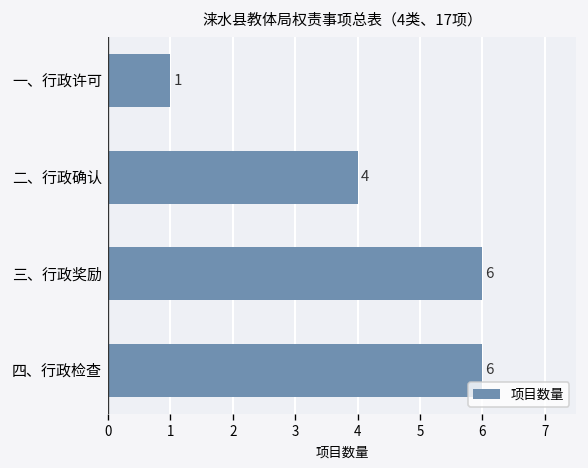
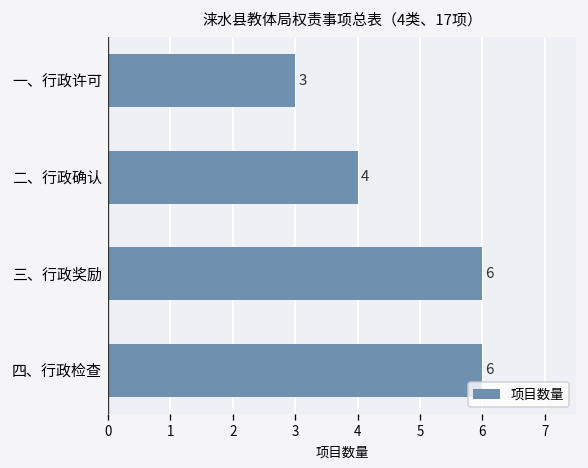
  {
-   "一、行政许可": 1,
+   "一、行政许可": 3,
    "二、行政确认": 4,
    "三、行政奖励": 6,
    "四、行政检查": 6
  }
